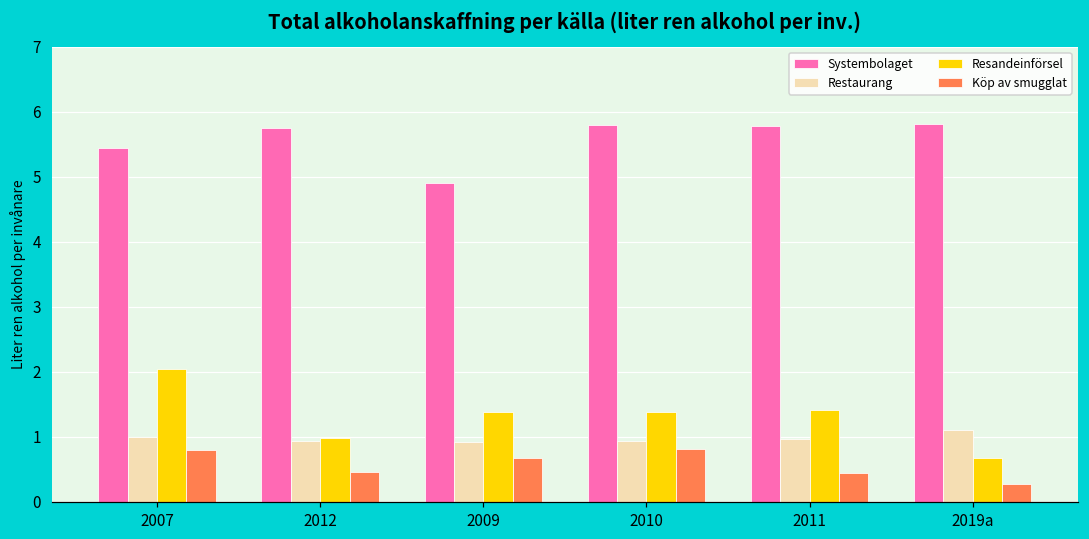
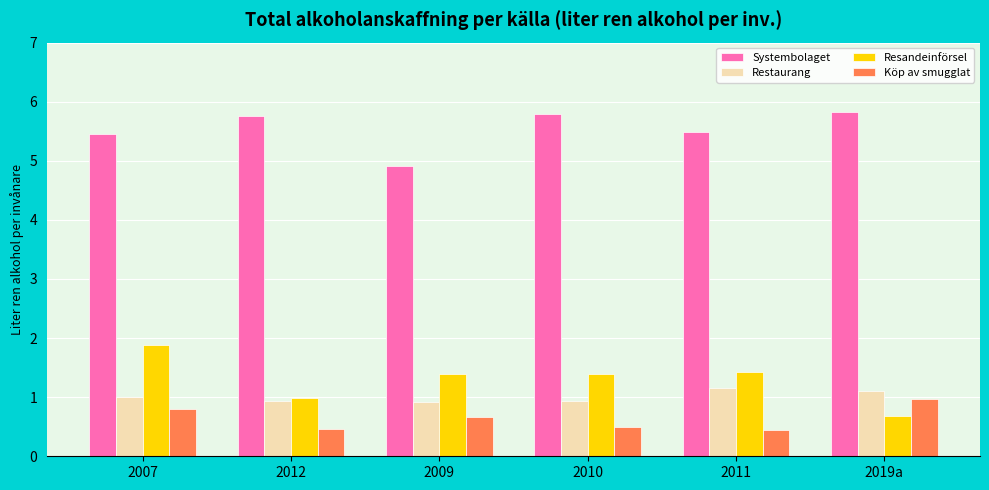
  {
    "Systembolaget": {
      "2007": 5.5,
      "2012": 5.8,
      "2009": 4.9,
      "2010": 5.8,
-     "2011": 5.8,
+     "2011": 5.5,
      "2019a": 5.8
    },
    "Restaurang": {
      "2007": 1.0,
      "2012": 0.9,
      "2009": 0.9,
      "2010": 0.9,
-     "2011": 1.0,
+     "2011": 1.2,
      "2019a": 1.1
    },
    "Resandeinförsel": {
-     "2007": 2.0,
+     "2007": 1.9,
      "2012": 1.0,
      "2009": 1.4,
      "2010": 1.4,
      "2011": 1.4,
      "2019a": 0.7
    },
    "Köp av smugglat": {
      "2007": 0.8,
      "2012": 0.5,
      "2009": 0.7,
-     "2010": 0.8,
+     "2010": 0.5,
      "2011": 0.5,
-     "2019a": 0.3
+     "2019a": 1.0
    }
  }
